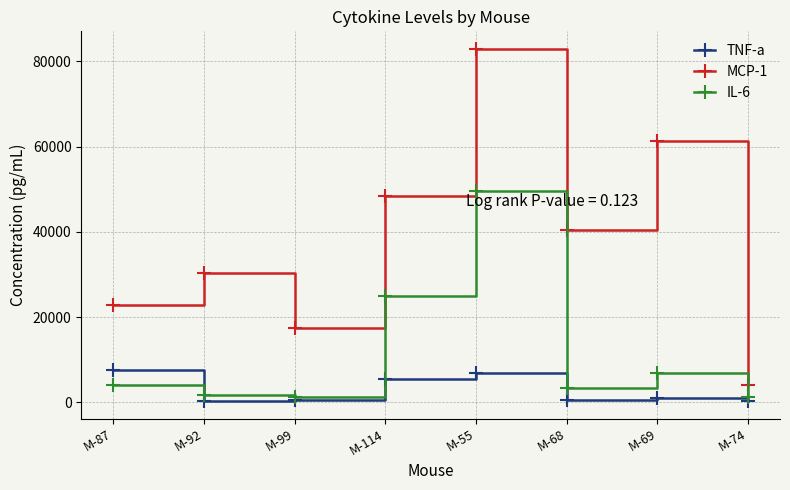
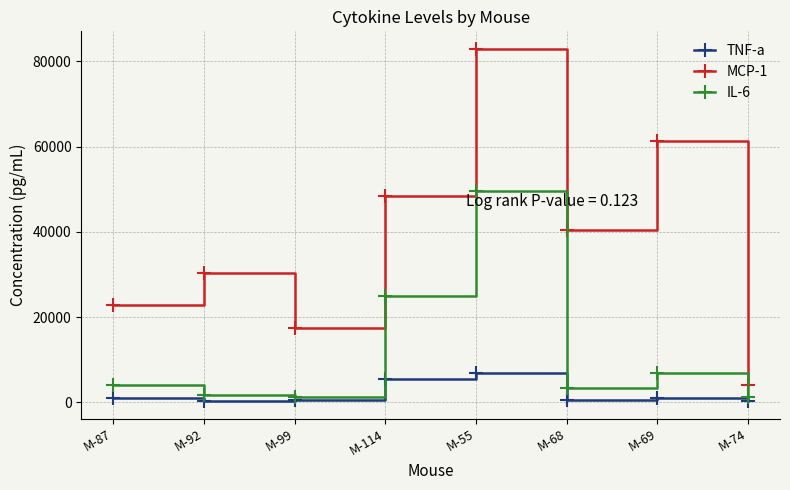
  {
    "TNF-a": {
-     "M-87": 8000,
+     "M-87": 1000,
      "M-92": 0,
      "M-99": 0,
      "M-114": 5000,
      "M-55": 7000,
      "M-68": 0,
      "M-69": 1000,
      "M-74": 0
    },
    "MCP-1": {
      "M-87": 23000,
      "M-92": 30000,
      "M-99": 18000,
      "M-114": 48000,
      "M-55": 83000,
      "M-68": 40000,
      "M-69": 61000,
      "M-74": 4000
    },
    "IL-6": {
      "M-87": 4000,
      "M-92": 2000,
      "M-99": 1000,
      "M-114": 25000,
      "M-68": 3000,
      "M-69": 7000,
      "M-74": 1000
    }
  }
